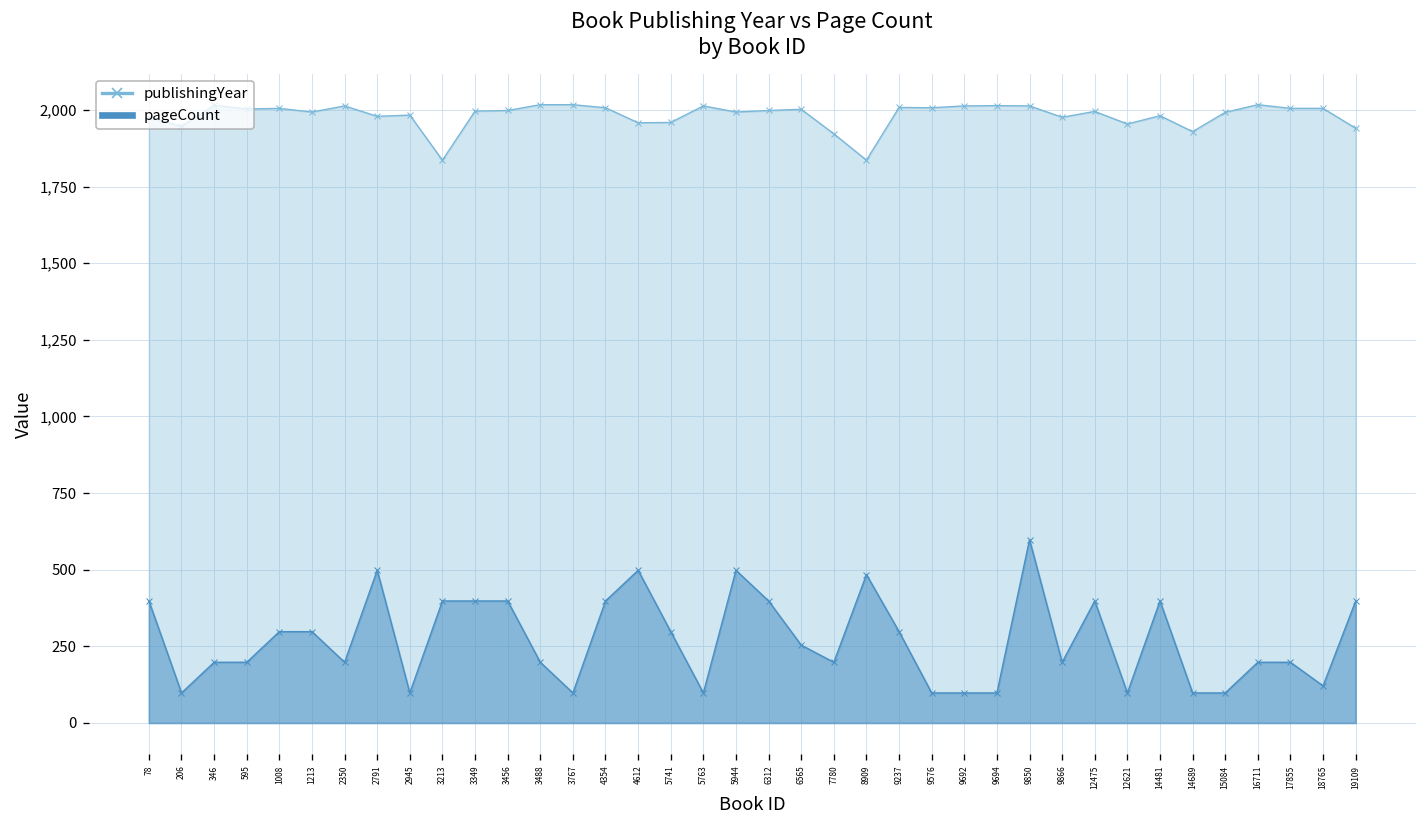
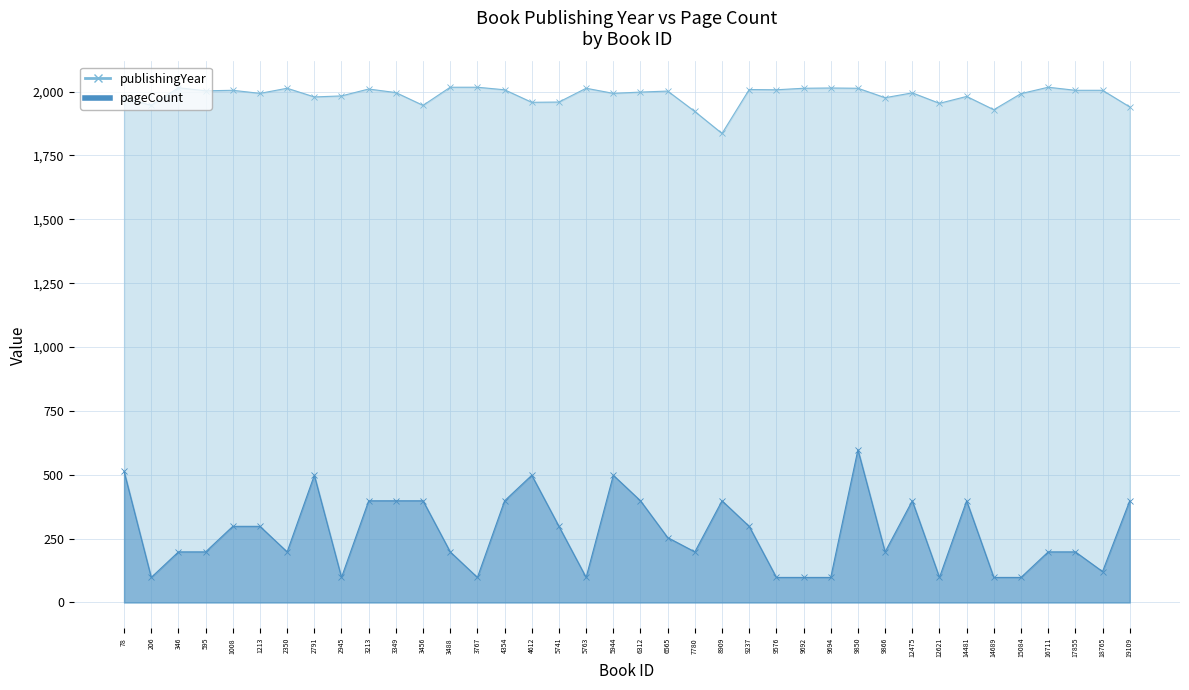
  {
    "publishingYear": {
      "1008": "2,010",
      "1213": "1,990",
      "2350": "2,010",
      "2791": "1,980",
      "2945": "1,980",
-     "3213": "1,840",
+     "3213": "2,010",
      "3349": "2,000",
-     "3456": "2,000",
+     "3456": "1,950",
      "3488": "2,020",
      "3767": "2,020",
      "4354": "2,010",
      "4612": "1,960",
      "5741": "1,960",
      "5763": "2,010",
      "5944": "1,990",
      "6312": "2,000",
      "6565": "2,000",
      "7780": "1,920",
      "8909": "1,840",
      "9237": "2,010",
      "9576": "2,010",
      "9692": "2,010",
      "9694": "2,010",
      "9850": "2,010",
      "9866": "1,980",
      "12475": "2,000",
      "12621": "1,950",
      "14481": "1,980",
      "14689": "1,930",
      "15084": "1,990",
      "16711": "2,020",
      "17855": "2,010",
      "18765": "2,010",
      "19109": "1,940"
    },
    "pageCount": {
-     "78": "400",
+     "78": "510",
      "206": "100",
      "346": "200",
      "595": "200",
      "1008": "300",
      "1213": "300",
      "2350": "200",
      "2791": "500",
      "2945": "100",
      "3213": "400",
      "3349": "400",
      "3456": "400",
      "3488": "200",
      "3767": "100",
      "4354": "400",
      "4612": "500",
      "5741": "300",
      "5763": "100",
      "5944": "500",
      "6312": "400",
      "6565": "250",
      "7780": "200",
-     "8909": "480",
+     "8909": "400",
      "9237": "300",
      "9576": "100",
      "9692": "100",
      "9694": "100",
      "9850": "600",
      "9866": "200",
      "12475": "400",
      "12621": "100",
      "14481": "400",
      "14689": "100",
      "15084": "100",
      "16711": "200",
      "17855": "200",
      "18765": "120",
      "19109": "400"
    }
  }
